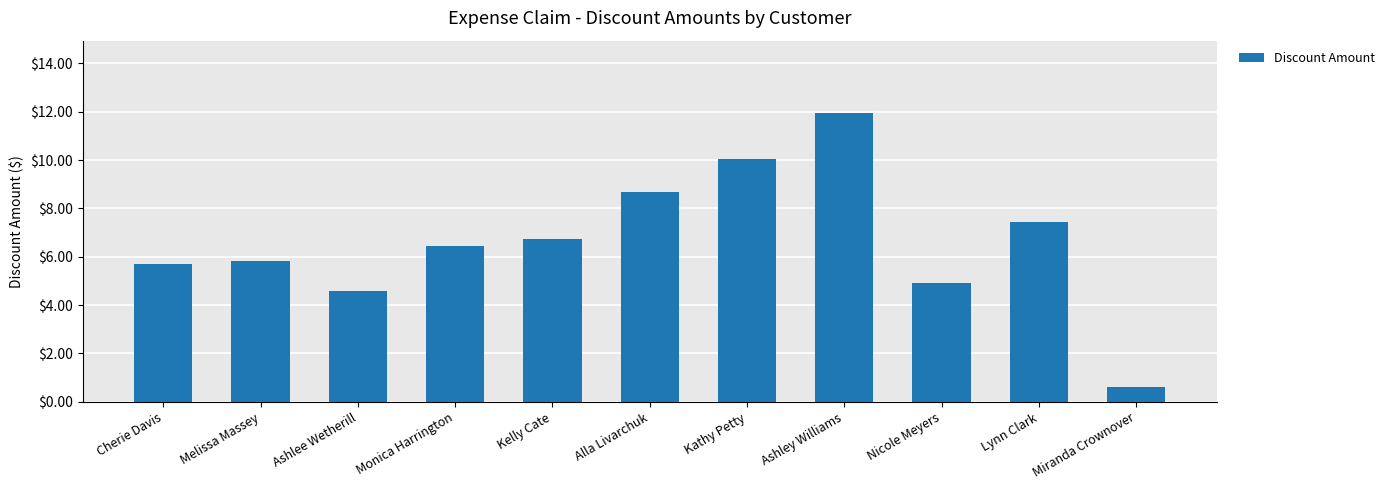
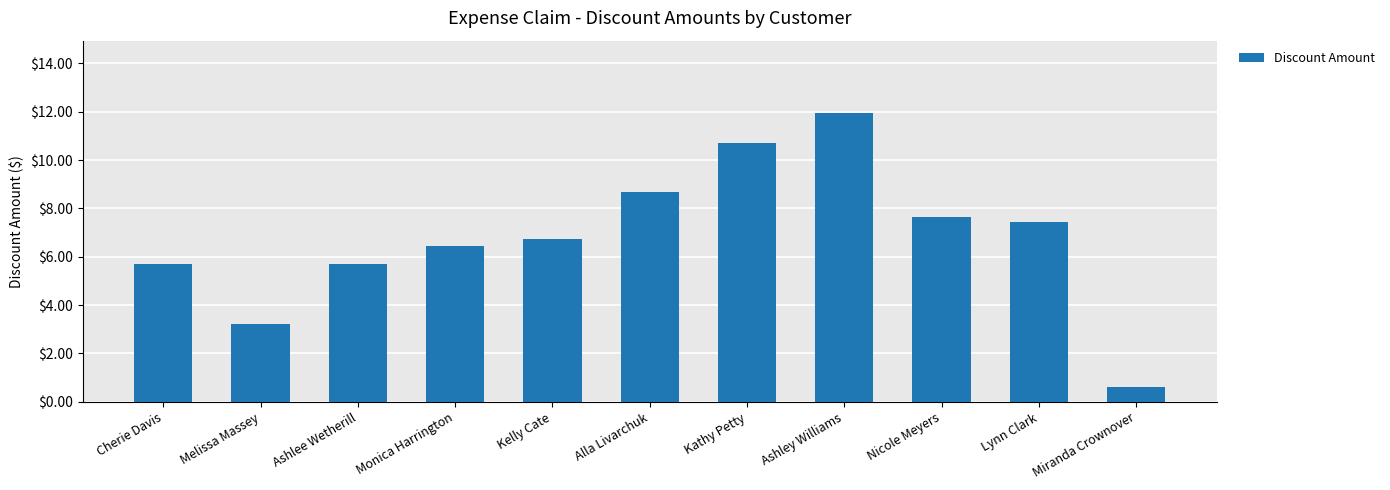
  {
    "Cherie Davis": "$5.7",
-   "Melissa Massey": "$5.8",
-   "Ashlee Wetherill": "$4.6",
+   "Melissa Massey": "$3.2",
+   "Ashlee Wetherill": "$5.7",
    "Monica Harrington": "$6.4",
    "Kelly Cate": "$6.7",
    "Alla Livarchuk": "$8.7",
-   "Kathy Petty": "$10.0",
+   "Kathy Petty": "$10.7",
    "Ashley Williams": "$12.0",
-   "Nicole Meyers": "$4.9",
+   "Nicole Meyers": "$7.7",
    "Lynn Clark": "$7.4",
    "Miranda Crownover": "$0.6"
  }
